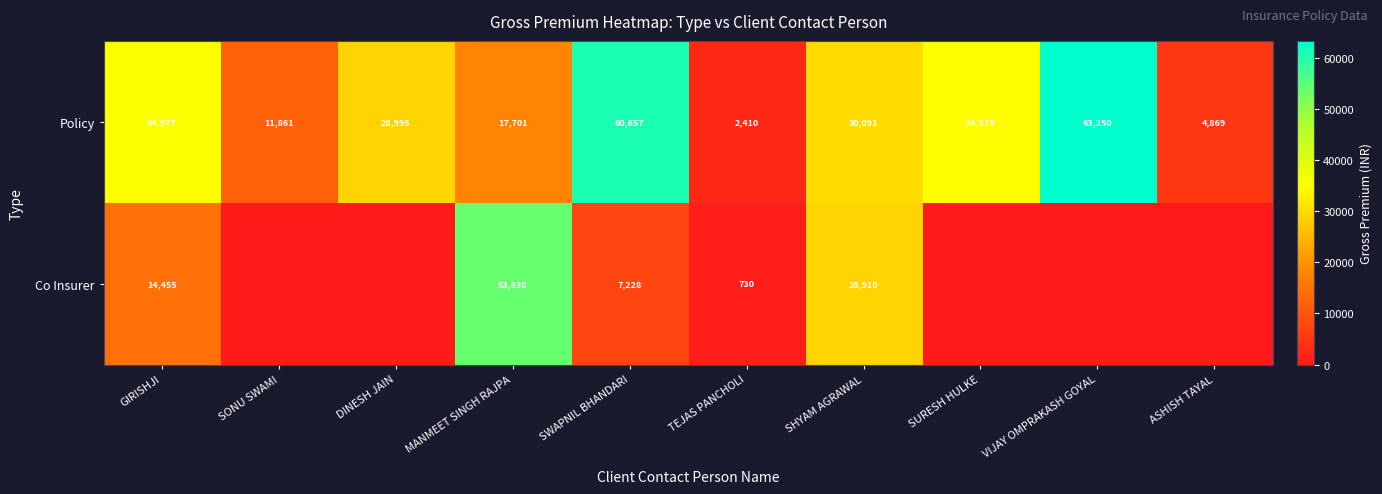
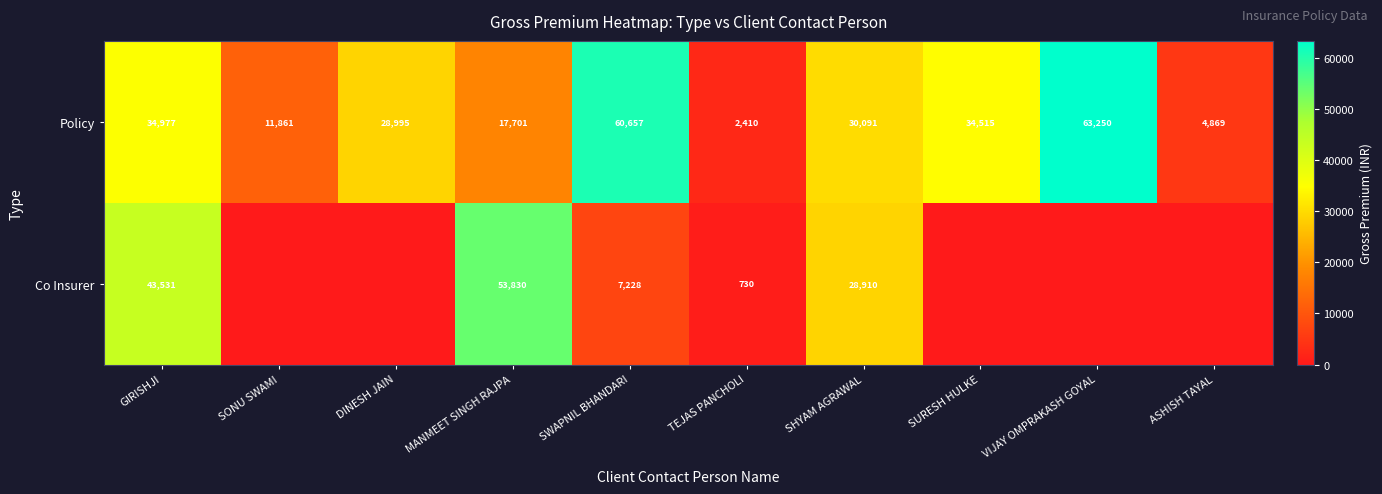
  {
    "Policy": {
      "GIRISHJI": "34,977",
      "SONU SWAMI": "11,861",
      "DINESH JAIN": "28,995",
      "MANMEET SINGH RAJPA": "17,701",
      "SWAPNIL BHANDARI": "60,657",
      "TEJAS PANCHOLI": "2,410",
      "SHYAM AGRAWAL": "30,091",
      "SURESH HULKE": "34,515",
      "VIJAY OMPRAKASH GOYAL": "63,250",
      "ASHISH TAYAL": "4,869"
    },
    "Co Insurer": {
-     "GIRISHJI": "14,455",
+     "GIRISHJI": "43,531",
      "MANMEET SINGH RAJPA": "53,830",
      "SWAPNIL BHANDARI": "7,228",
      "TEJAS PANCHOLI": "730",
      "SHYAM AGRAWAL": "28,910"
    }
  }
